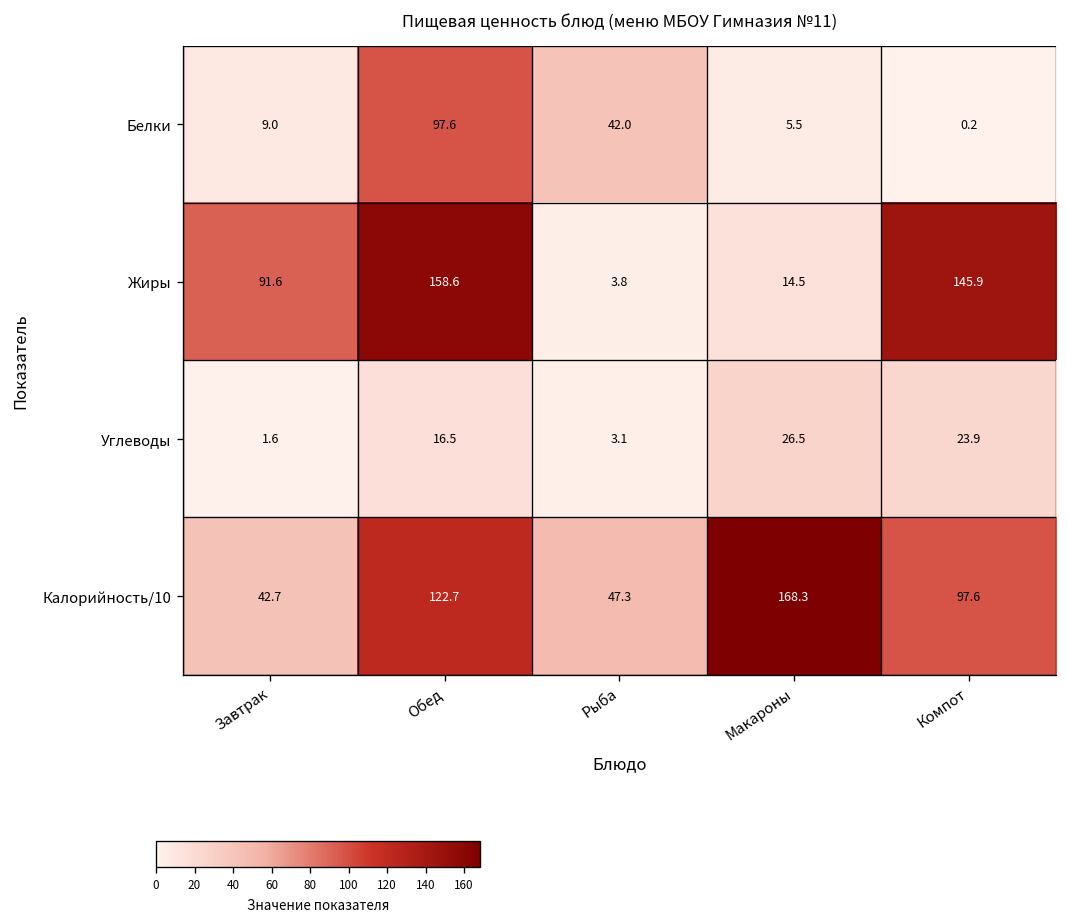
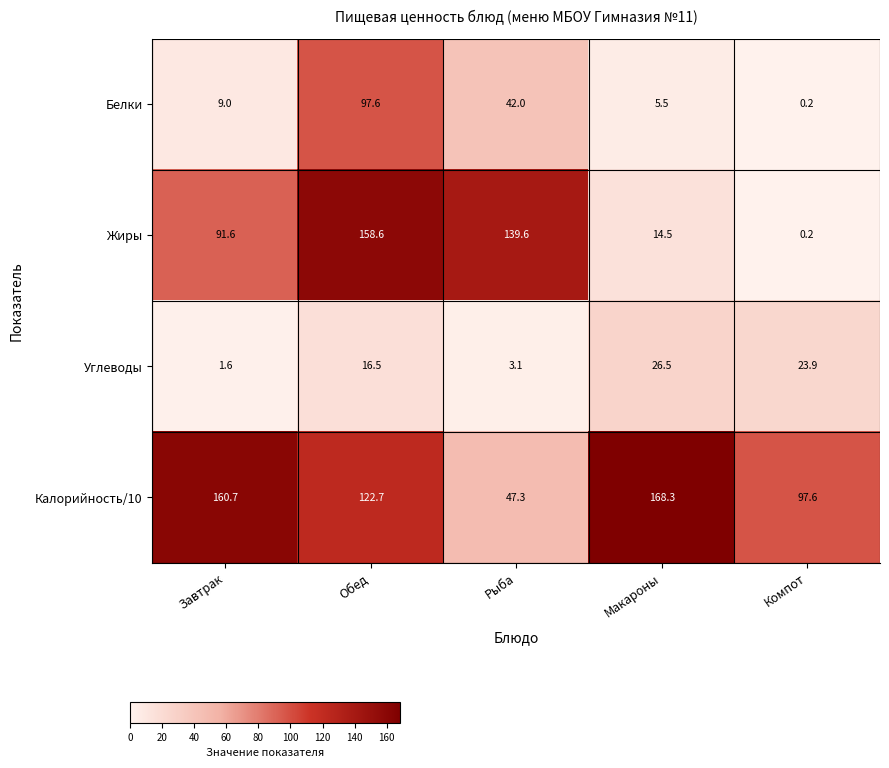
  {
    "Белки": {
      "Завтрак": 9.0,
      "Обед": 97.6,
      "Рыба": 42.0,
      "Макароны": 5.5,
      "Компот": 0.2
    },
    "Жиры": {
      "Завтрак": 91.6,
      "Обед": 158.6,
-     "Рыба": 3.8,
+     "Рыба": 139.6,
      "Макароны": 14.5,
-     "Компот": 145.9
+     "Компот": 0.2
    },
    "Углеводы": {
      "Завтрак": 1.6,
      "Обед": 16.5,
      "Рыба": 3.1,
      "Макароны": 26.5,
      "Компот": 23.9
    },
    "Калорийность/10": {
-     "Завтрак": 42.7,
+     "Завтрак": 160.7,
      "Обед": 122.7,
      "Рыба": 47.3,
      "Макароны": 168.3,
      "Компот": 97.6
    }
  }
